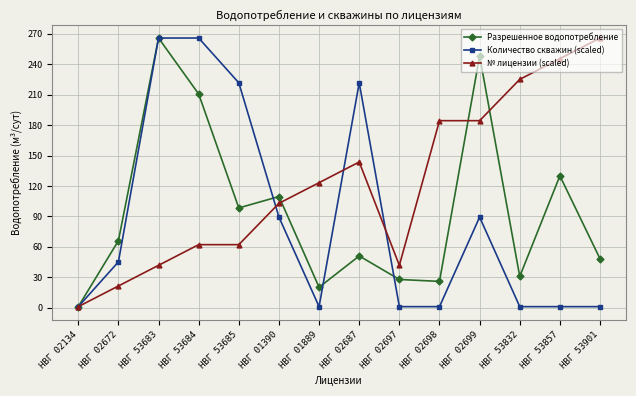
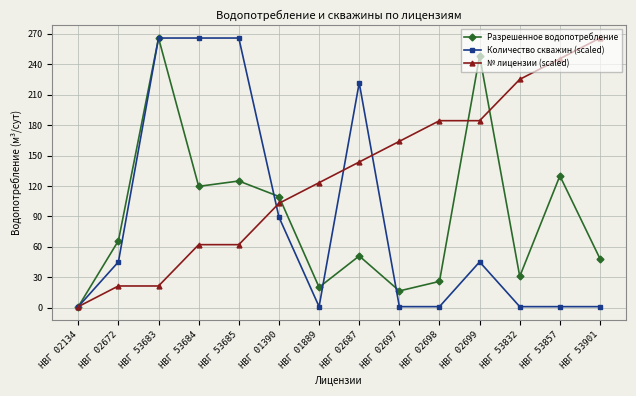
  {
    "Разрешенное водопотребление": {
      "НВГ 02672": 66,
-     "НВГ 53684": 211,
-     "НВГ 53685": 98,
+     "НВГ 53684": 120,
+     "НВГ 53685": 125,
      "НВГ 01390": 110,
      "НВГ 01889": 20,
      "НВГ 02687": 51,
-     "НВГ 02697": 28,
+     "НВГ 02697": 17,
      "НВГ 02698": 26,
      "НВГ 53832": 31,
      "НВГ 53857": 130,
      "НВГ 53901": 48
    },
    "Количество скважин (scaled)": {
      "НВГ 02672": 45,
      "НВГ 53684": 266,
-     "НВГ 53685": 222,
+     "НВГ 53685": 266,
      "НВГ 01390": 89,
      "НВГ 01889": 1,
      "НВГ 02687": 222,
      "НВГ 02697": 1,
      "НВГ 02698": 1,
-     "НВГ 02699": 89,
+     "НВГ 02699": 45,
      "НВГ 53832": 1,
      "НВГ 53857": 1,
      "НВГ 53901": 1
    },
    "№ лицензии (scaled)": {
      "НВГ 02672": 21,
-     "НВГ 53683": 42,
+     "НВГ 53683": 21,
      "НВГ 53684": 62,
      "НВГ 53685": 62,
      "НВГ 01390": 103,
      "НВГ 01889": 123,
      "НВГ 02687": 144,
-     "НВГ 02697": 42,
+     "НВГ 02697": 164,
      "НВГ 02698": 184,
      "НВГ 02699": 184,
      "НВГ 53832": 225
    }
  }
